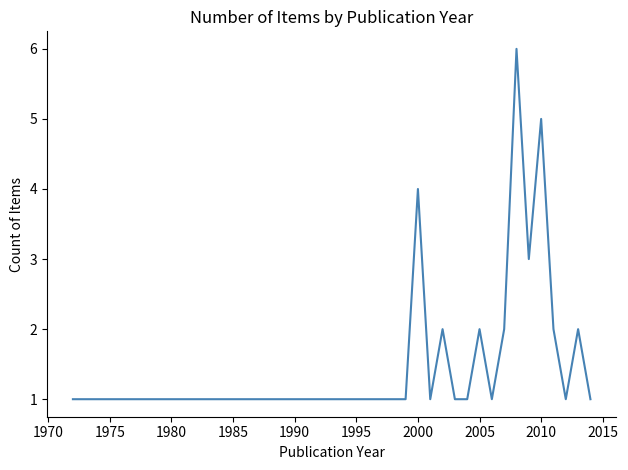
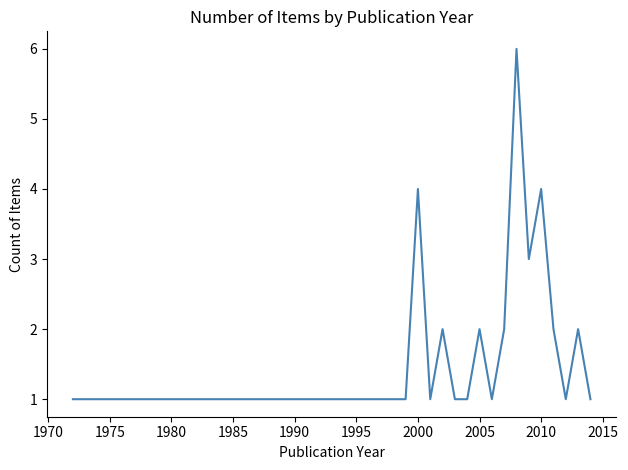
  {
    "1980": 1,
    "2000": 4,
    "2005": 2,
-   "2010": 5
+   "2010": 4
  }
